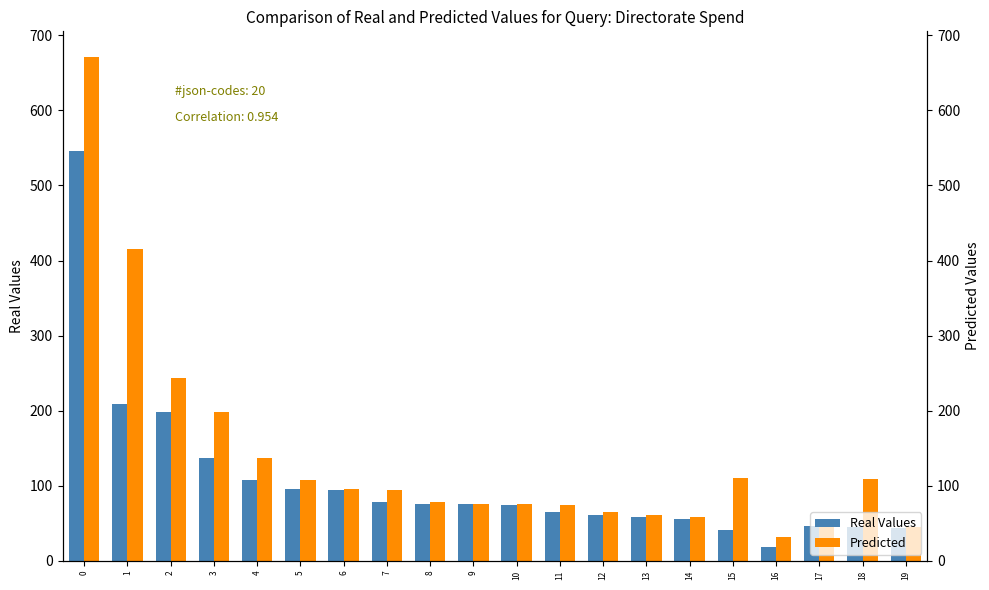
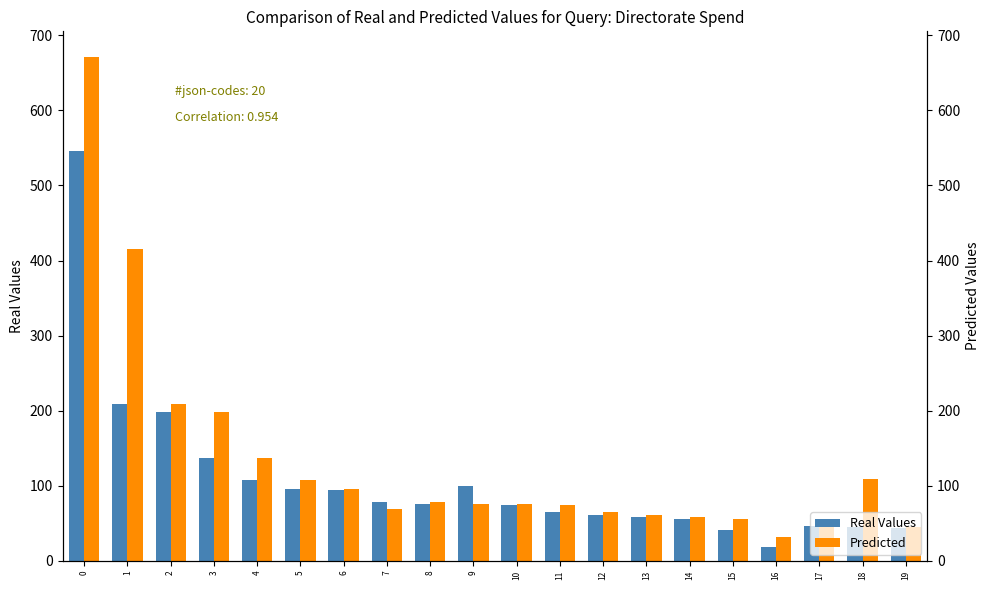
  {
    "Real Values": {
      "0": 550,
      "1": 210,
      "2": 200,
      "3": 140,
      "4": 110,
      "5": 100,
      "6": 90,
      "7": 80,
      "8": 80,
-     "9": 80,
+     "9": 100,
      "10": 70,
      "11": 70,
      "12": 60,
      "13": 60,
      "14": 60,
      "15": 40,
      "16": 20
    },
    "Predicted": {
      "0": 670,
      "1": 410,
-     "2": 240,
+     "2": 210,
      "3": 200,
      "4": 140,
      "5": 110,
      "6": 100,
-     "7": 90,
+     "7": 70,
      "8": 80,
      "9": 80,
      "10": 80,
      "11": 70,
      "12": 70,
      "13": 60,
      "14": 60,
-     "15": 110,
+     "15": 60,
      "16": 30,
      "18": 110
    }
  }
